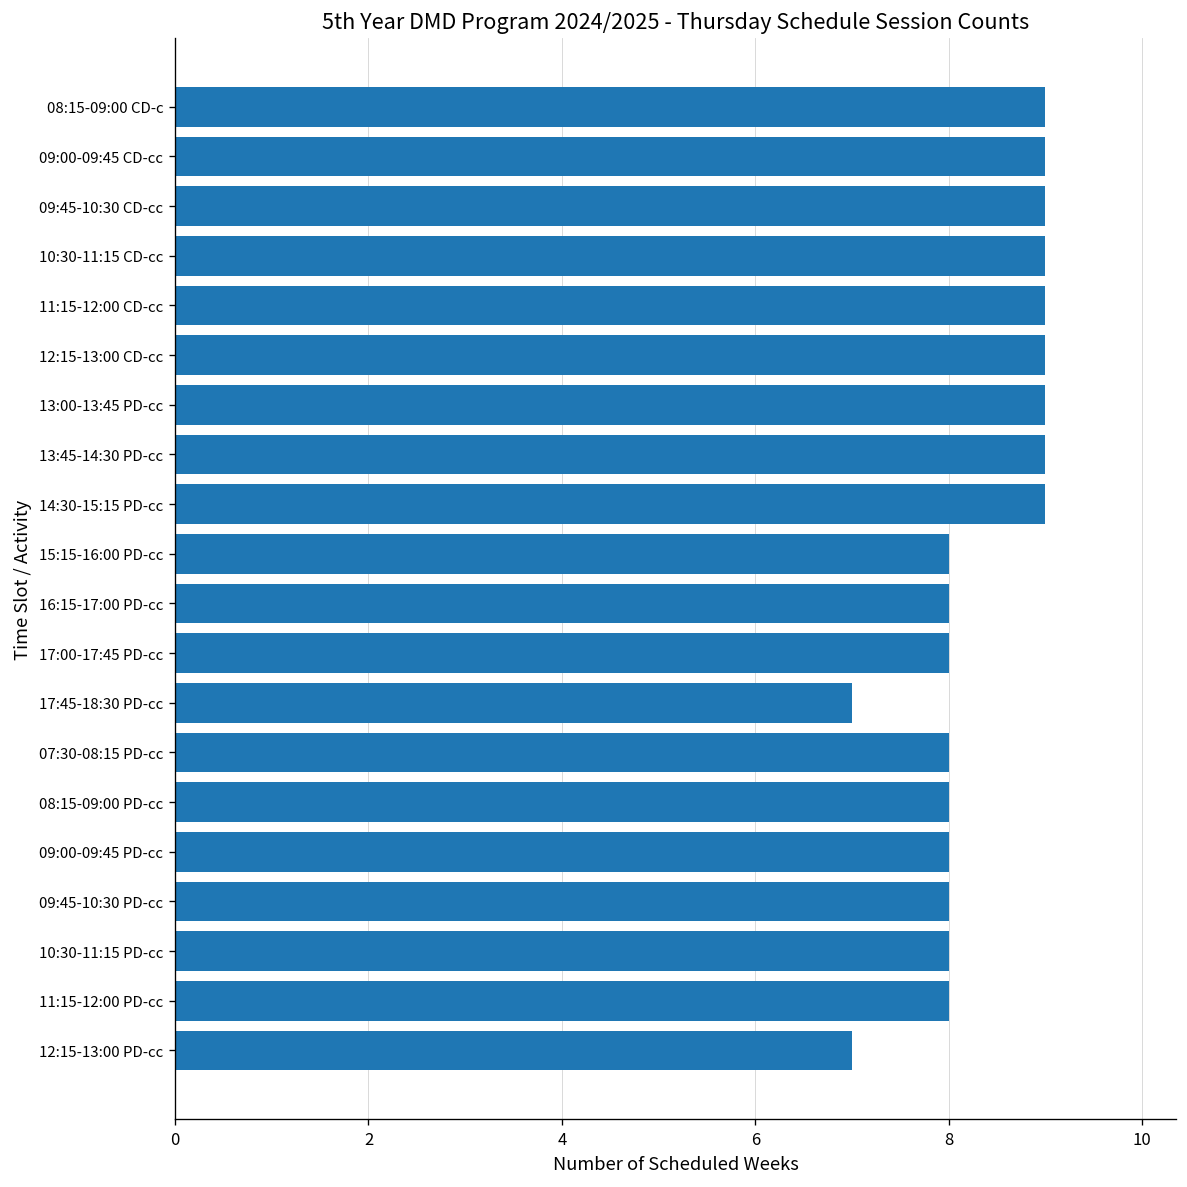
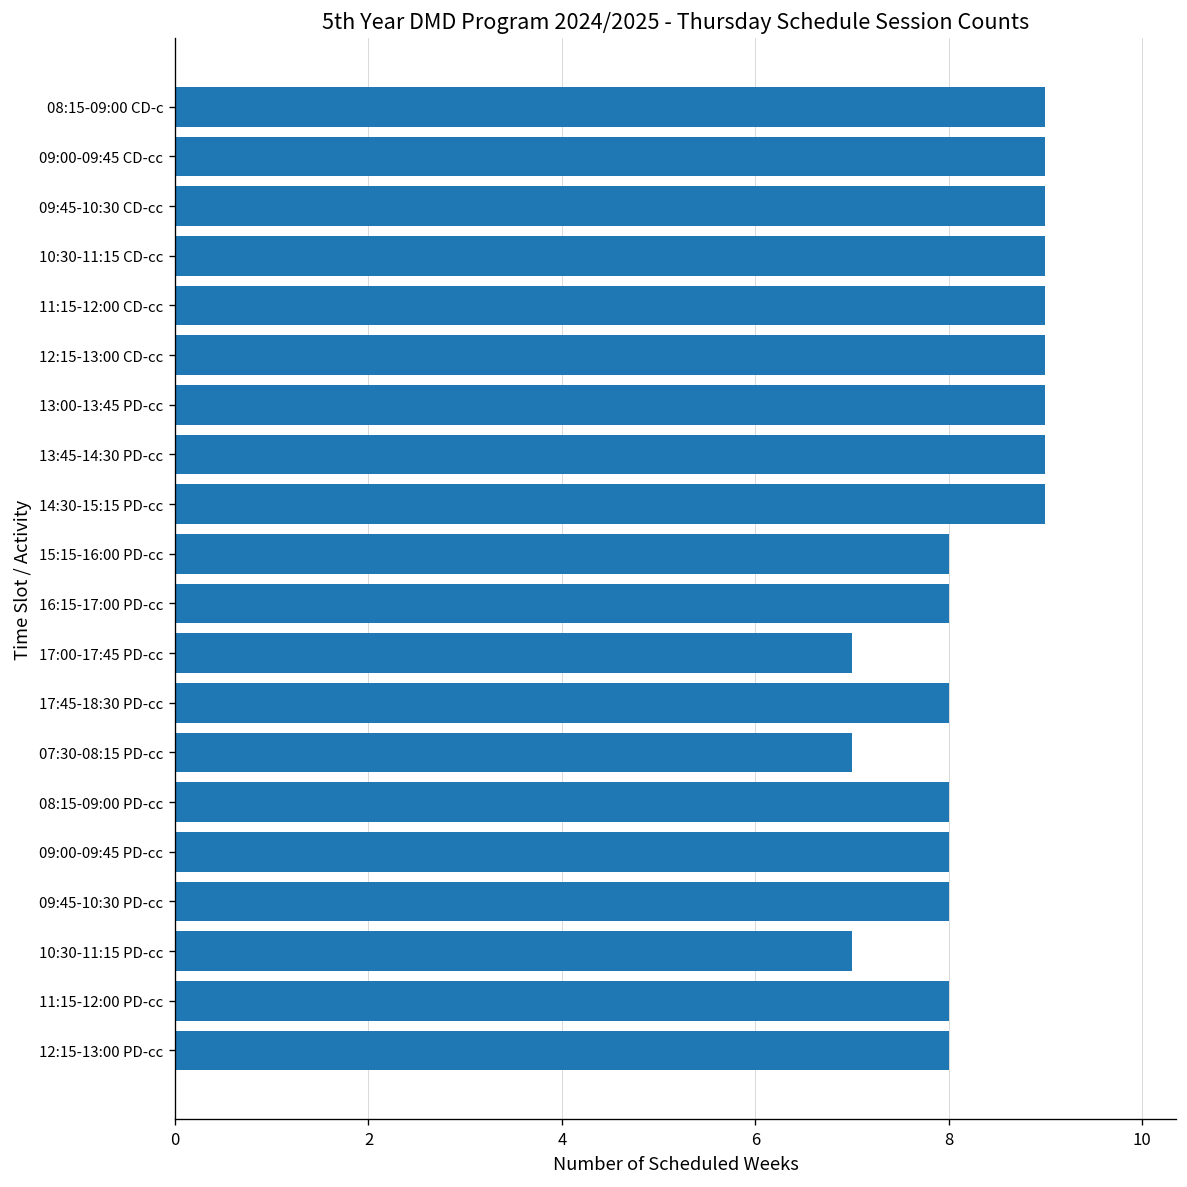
  {
    "08:15-09:00 CD-c": 9,
    "09:00-09:45 CD-cc": 9,
    "09:45-10:30 CD-cc": 9,
    "10:30-11:15 CD-cc": 9,
    "11:15-12:00 CD-cc": 9,
    "12:15-13:00 CD-cc": 9,
    "13:00-13:45 PD-cc": 9,
    "13:45-14:30 PD-cc": 9,
    "14:30-15:15 PD-cc": 9,
    "15:15-16:00 PD-cc": 8,
    "16:15-17:00 PD-cc": 8,
-   "17:00-17:45 PD-cc": 8,
-   "17:45-18:30 PD-cc": 7,
-   "07:30-08:15 PD-cc": 8,
+   "17:00-17:45 PD-cc": 7,
+   "17:45-18:30 PD-cc": 8,
+   "07:30-08:15 PD-cc": 7,
    "08:15-09:00 PD-cc": 8,
    "09:00-09:45 PD-cc": 8,
    "09:45-10:30 PD-cc": 8,
-   "10:30-11:15 PD-cc": 8,
+   "10:30-11:15 PD-cc": 7,
    "11:15-12:00 PD-cc": 8,
-   "12:15-13:00 PD-cc": 7
+   "12:15-13:00 PD-cc": 8
  }
